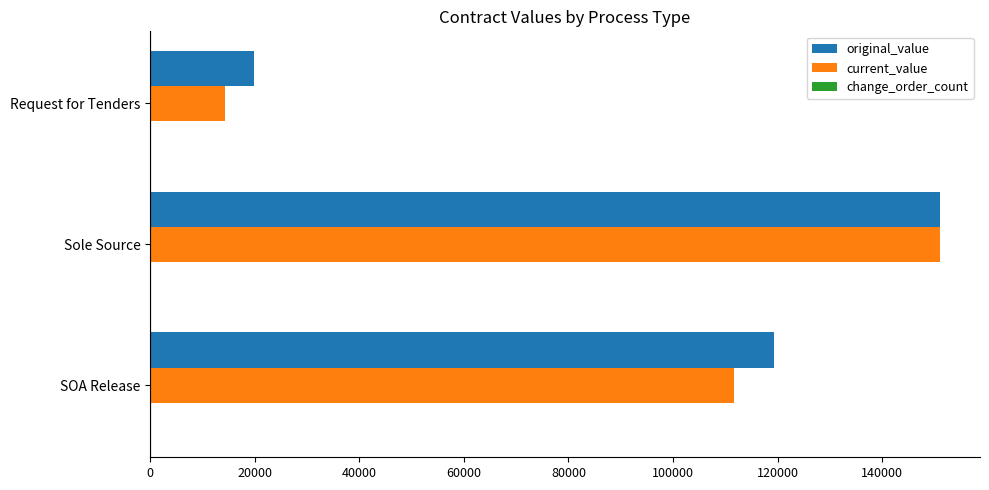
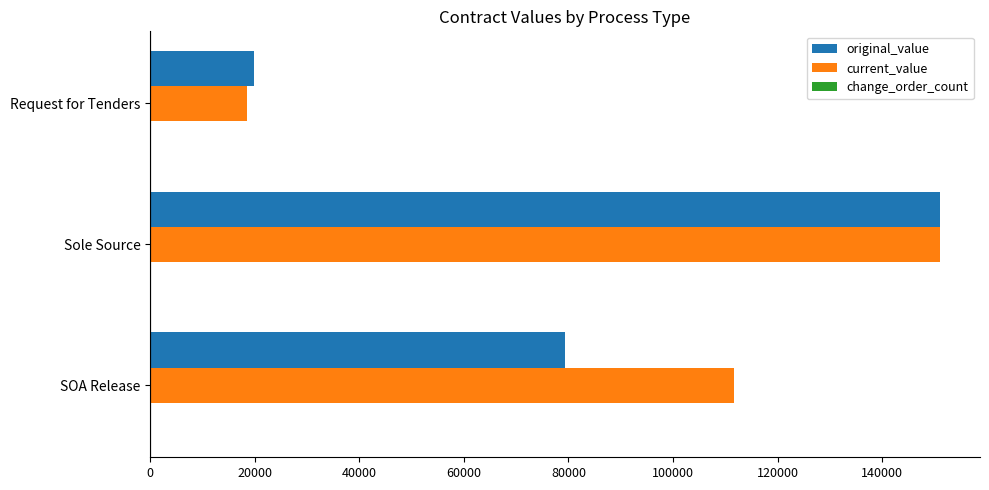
  {
    "original_value": {
      "Request for Tenders": 20000,
      "Sole Source": 151000,
-     "SOA Release": 119000
+     "SOA Release": 79000
    },
    "current_value": {
-     "Request for Tenders": 14000,
+     "Request for Tenders": 19000,
      "Sole Source": 151000,
      "SOA Release": 112000
    },
    "change_order_count": {
      "Request for Tenders": 0,
      "Sole Source": 0,
      "SOA Release": 0
    }
  }
